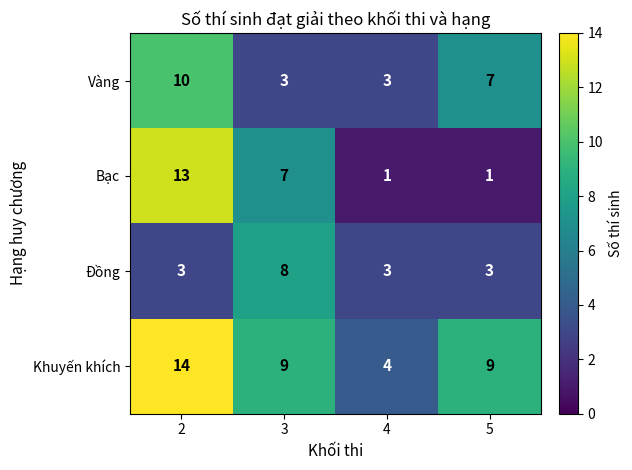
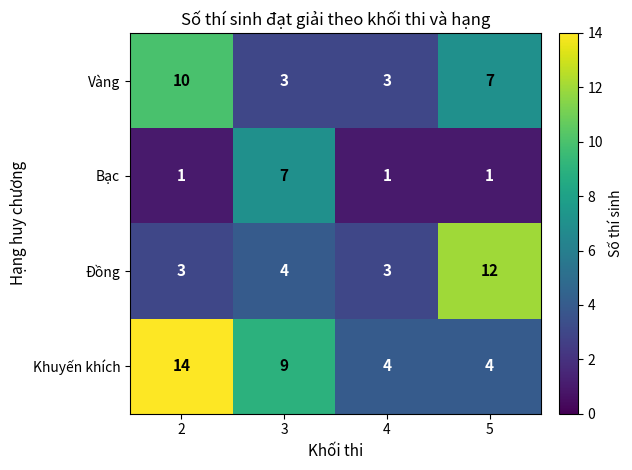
  {
    "Vàng": {
      "2": 10,
      "3": 3,
      "4": 3,
      "5": 7
    },
    "Bạc": {
-     "2": 13,
+     "2": 1,
      "3": 7,
      "4": 1,
      "5": 1
    },
    "Đồng": {
      "2": 3,
-     "3": 8,
+     "3": 4,
      "4": 3,
-     "5": 3
+     "5": 12
    },
    "Khuyến khích": {
      "2": 14,
      "3": 9,
      "4": 4,
-     "5": 9
+     "5": 4
    }
  }
